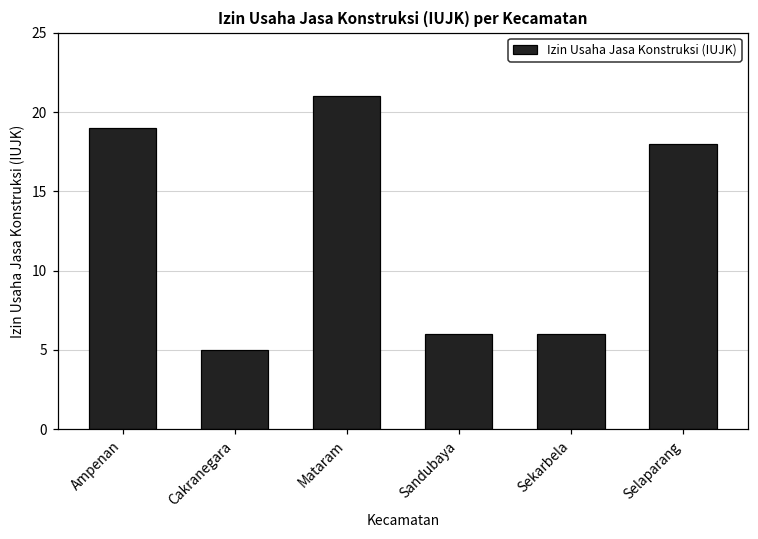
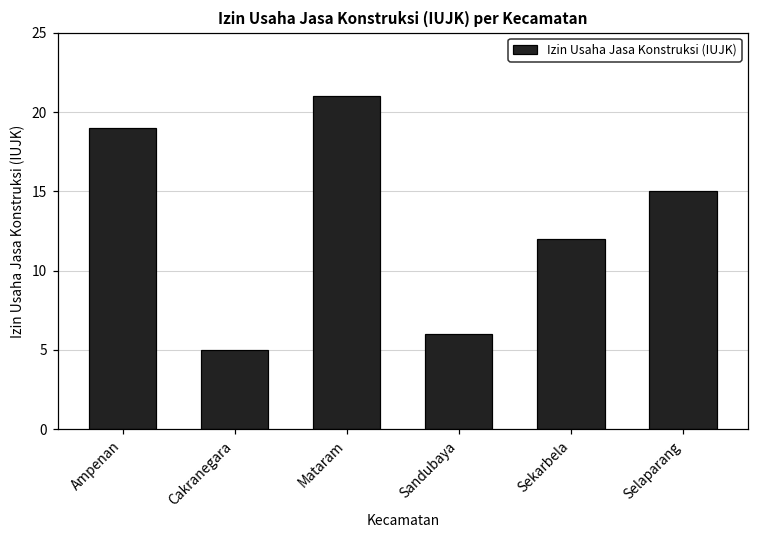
  {
    "Ampenan": 19,
    "Cakranegara": 5,
    "Mataram": 21,
    "Sandubaya": 6,
-   "Sekarbela": 6,
-   "Selaparang": 18
+   "Sekarbela": 12,
+   "Selaparang": 15
  }
